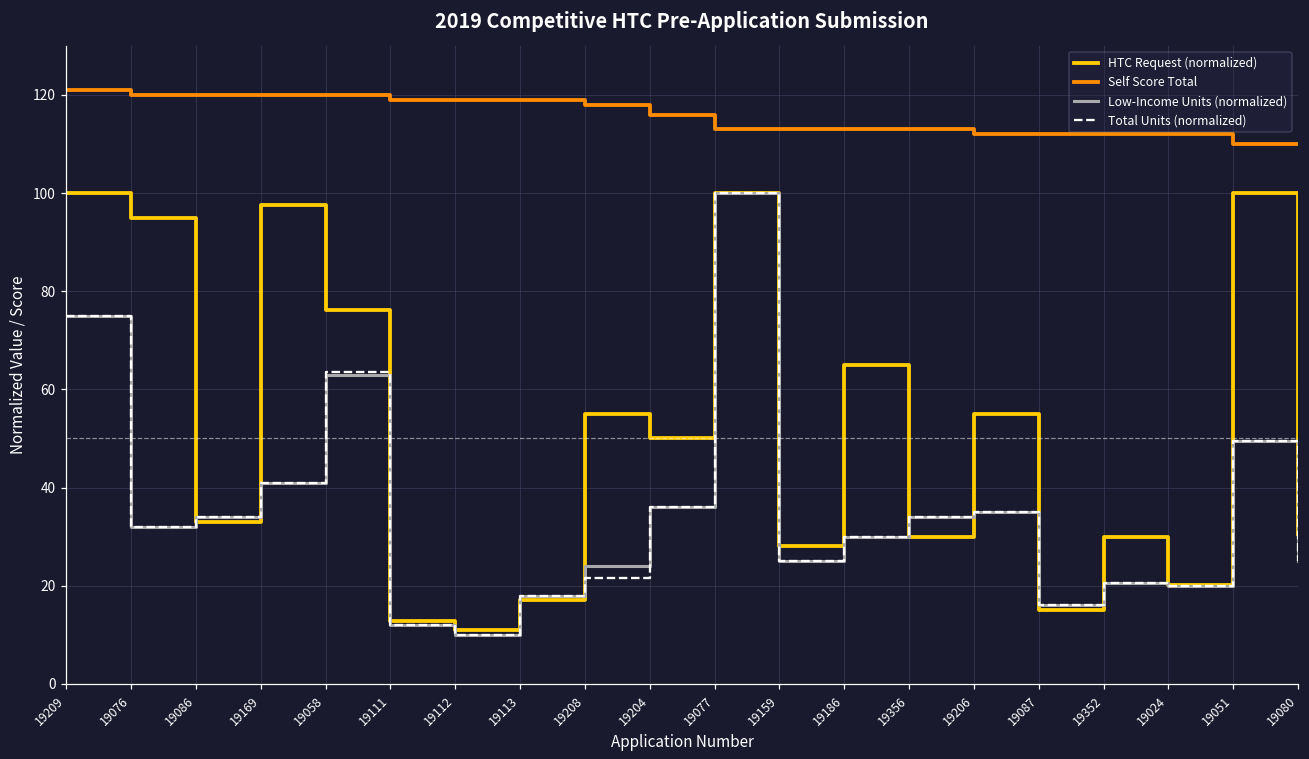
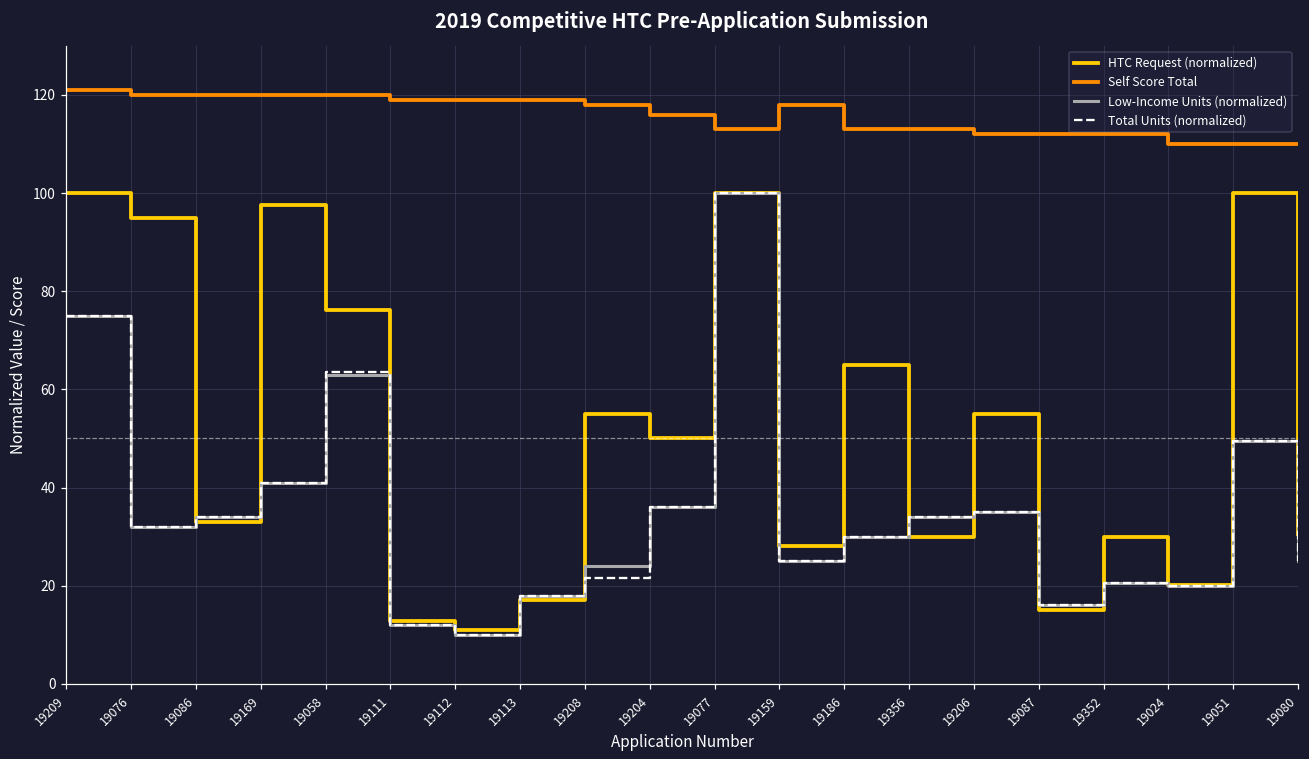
  {
    "HTC Request (normalized)": {
      "19209": 100,
      "19076": 95,
      "19086": 33,
      "19169": 98,
      "19058": 76,
      "19111": 13,
      "19112": 11,
      "19113": 17,
      "19208": 55,
      "19204": 50,
      "19159": 28,
      "19186": 65,
      "19356": 30,
      "19206": 55,
      "19087": 15,
      "19352": 30,
      "19051": 100,
      "19080": 31
    },
    "Self Score Total": {
      "19209": 121,
      "19076": 120,
      "19086": 120,
      "19169": 120,
      "19058": 120,
      "19111": 119,
      "19112": 119,
      "19113": 119,
      "19208": 118,
      "19204": 116,
      "19077": 113,
-     "19159": 113,
+     "19159": 118,
      "19186": 113,
      "19356": 113,
      "19206": 112,
      "19087": 112,
      "19352": 112,
-     "19024": 112,
+     "19024": 110,
      "19051": 110,
      "19080": 110
    },
    "Low-Income Units (normalized)": {
      "19208": 24
    },
    "Total Units (normalized)": {
      "19208": 22
    }
  }
